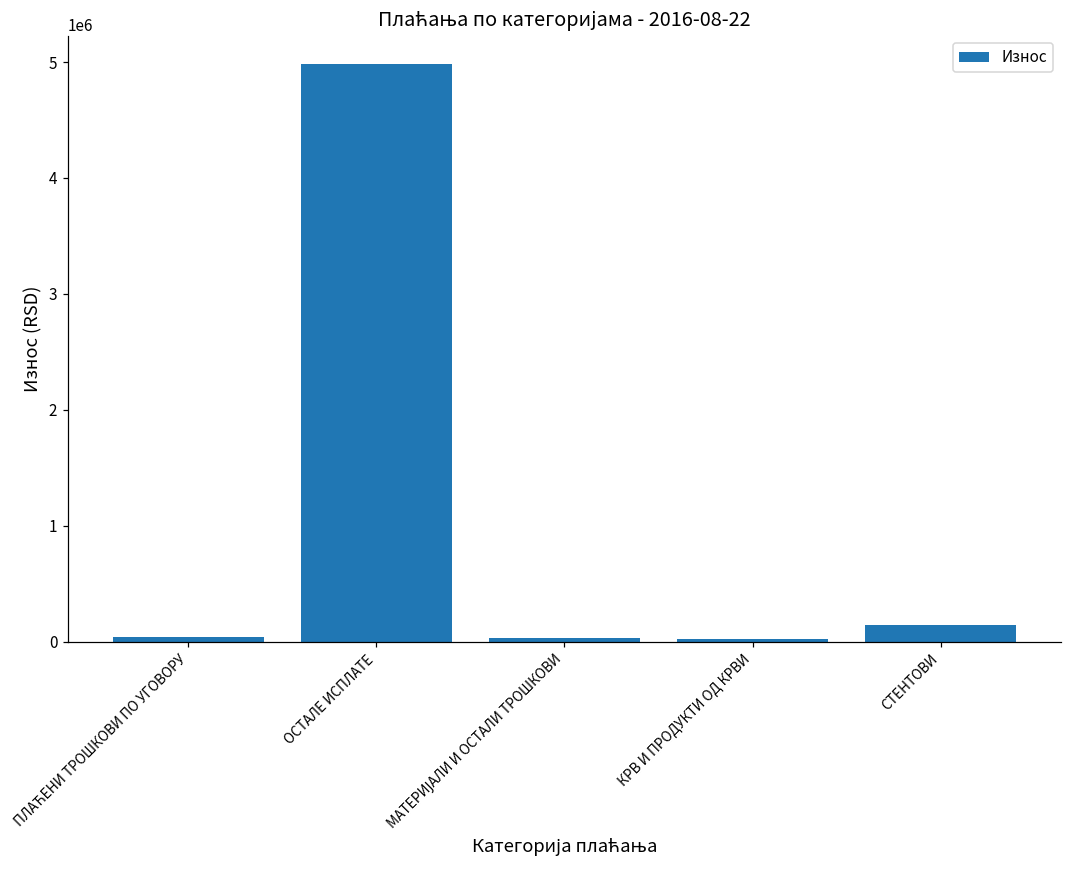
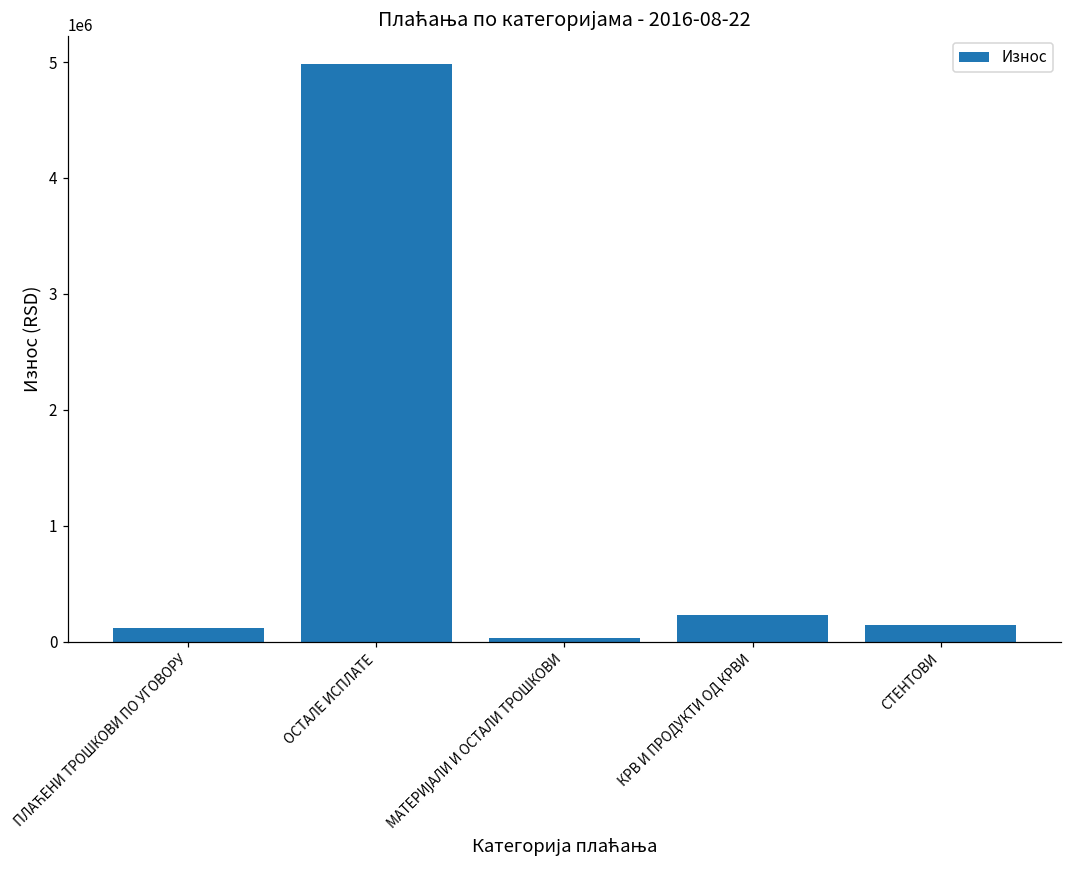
  {
-   "ПЛАЋЕНИ ТРОШКОВИ ПО УГОВОРУ": 40000,
+   "ПЛАЋЕНИ ТРОШКОВИ ПО УГОВОРУ": 120000,
    "ОСТАЛЕ ИСПЛАТЕ": 4980000,
    "МАТЕРИЈАЛИ И ОСТАЛИ ТРОШКОВИ": 30000,
-   "КРВ И ПРОДУКТИ ОД КРВИ": 30000,
+   "КРВ И ПРОДУКТИ ОД КРВИ": 240000,
    "СТЕНТОВИ": 150000
  }
